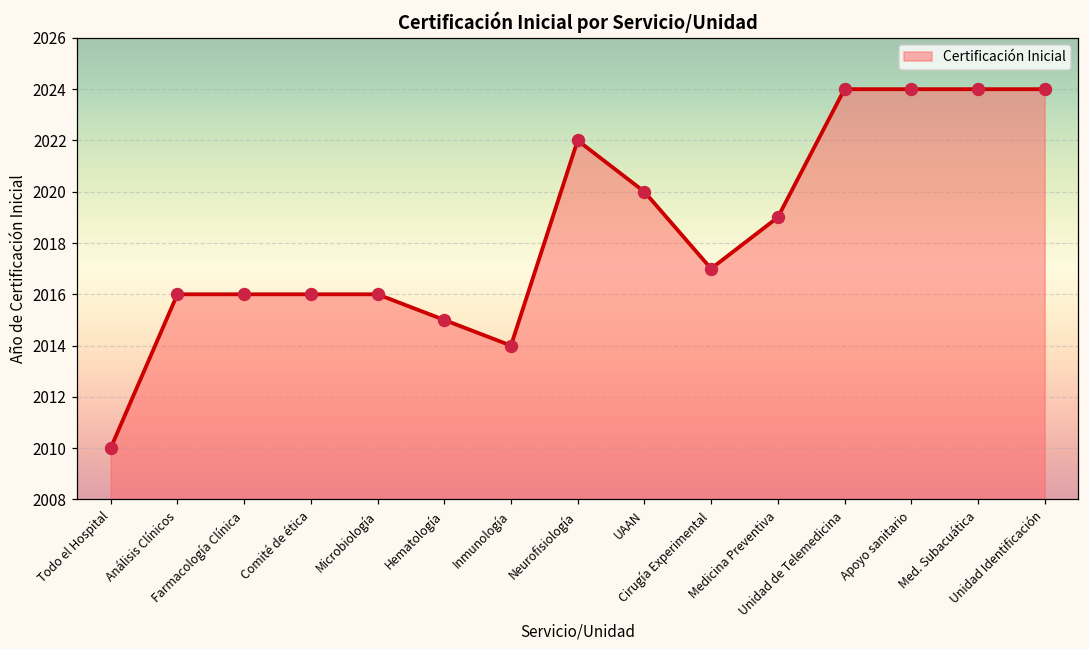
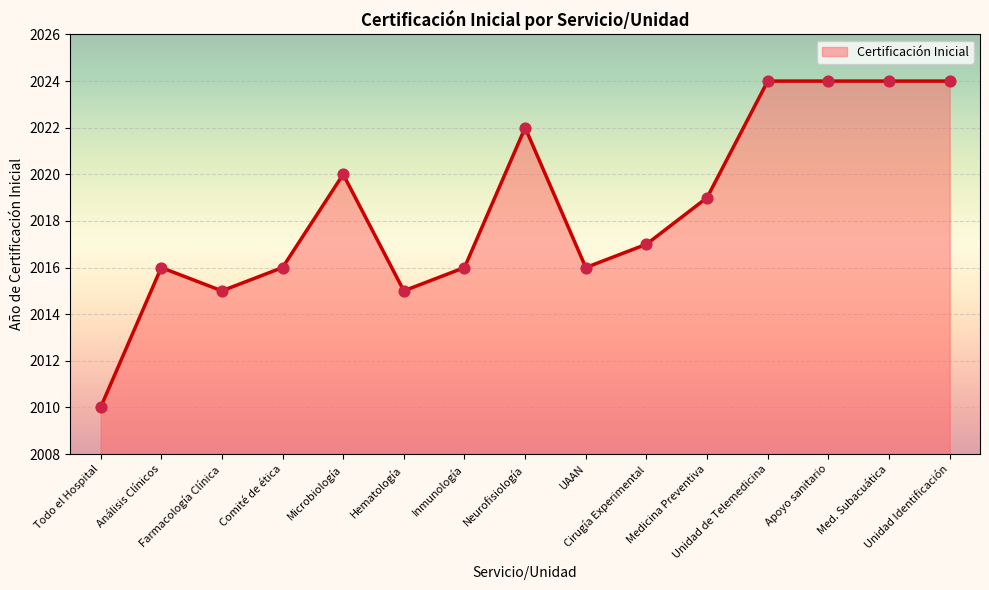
  {
    "Todo el Hospital": 2010,
    "Análisis Clínicos": 2016,
-   "Farmacología Clínica": 2016,
+   "Farmacología Clínica": 2015,
    "Comité de ética": 2016,
-   "Microbiología": 2016,
+   "Microbiología": 2020,
    "Hematología": 2015,
-   "Inmunología": 2014,
+   "Inmunología": 2016,
    "Neurofisiología": 2022,
-   "UAAN": 2020,
+   "UAAN": 2016,
    "Cirugía Experimental": 2017,
    "Medicina Preventiva": 2019,
    "Unidad de Telemedicina": 2024,
    "Apoyo sanitario": 2024,
    "Med. Subacuática": 2024,
    "Unidad Identificación": 2024
  }
